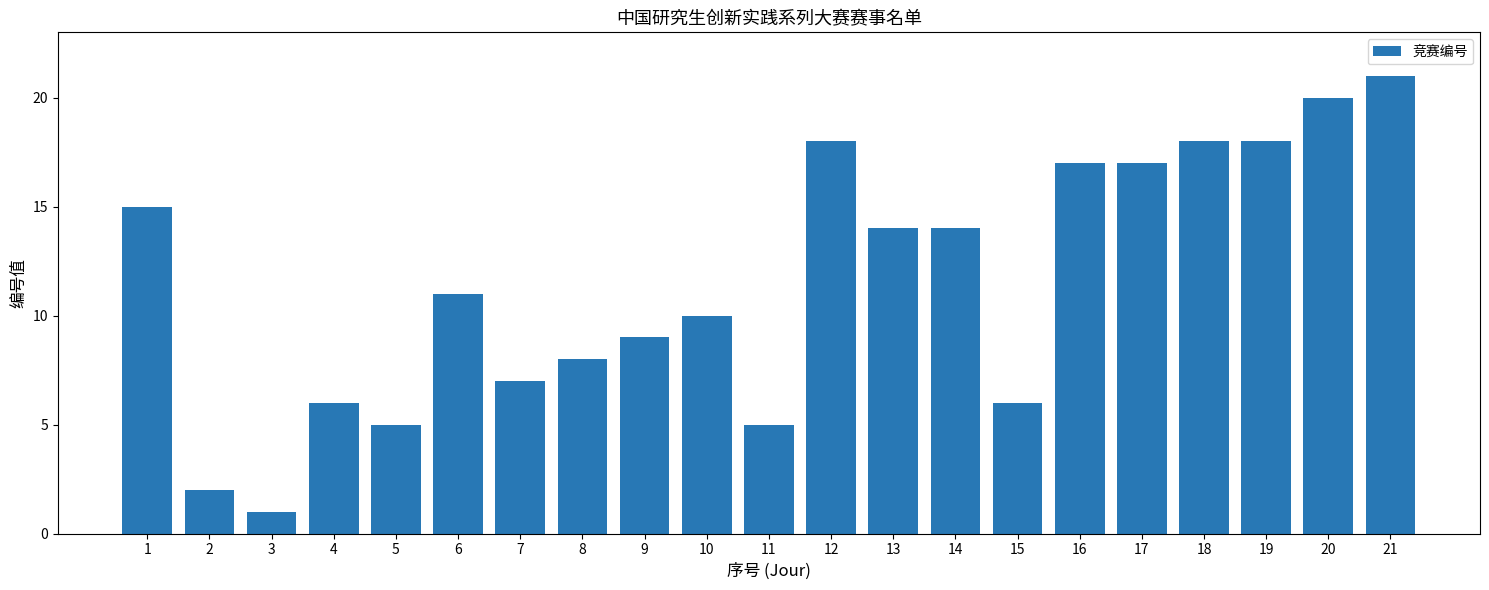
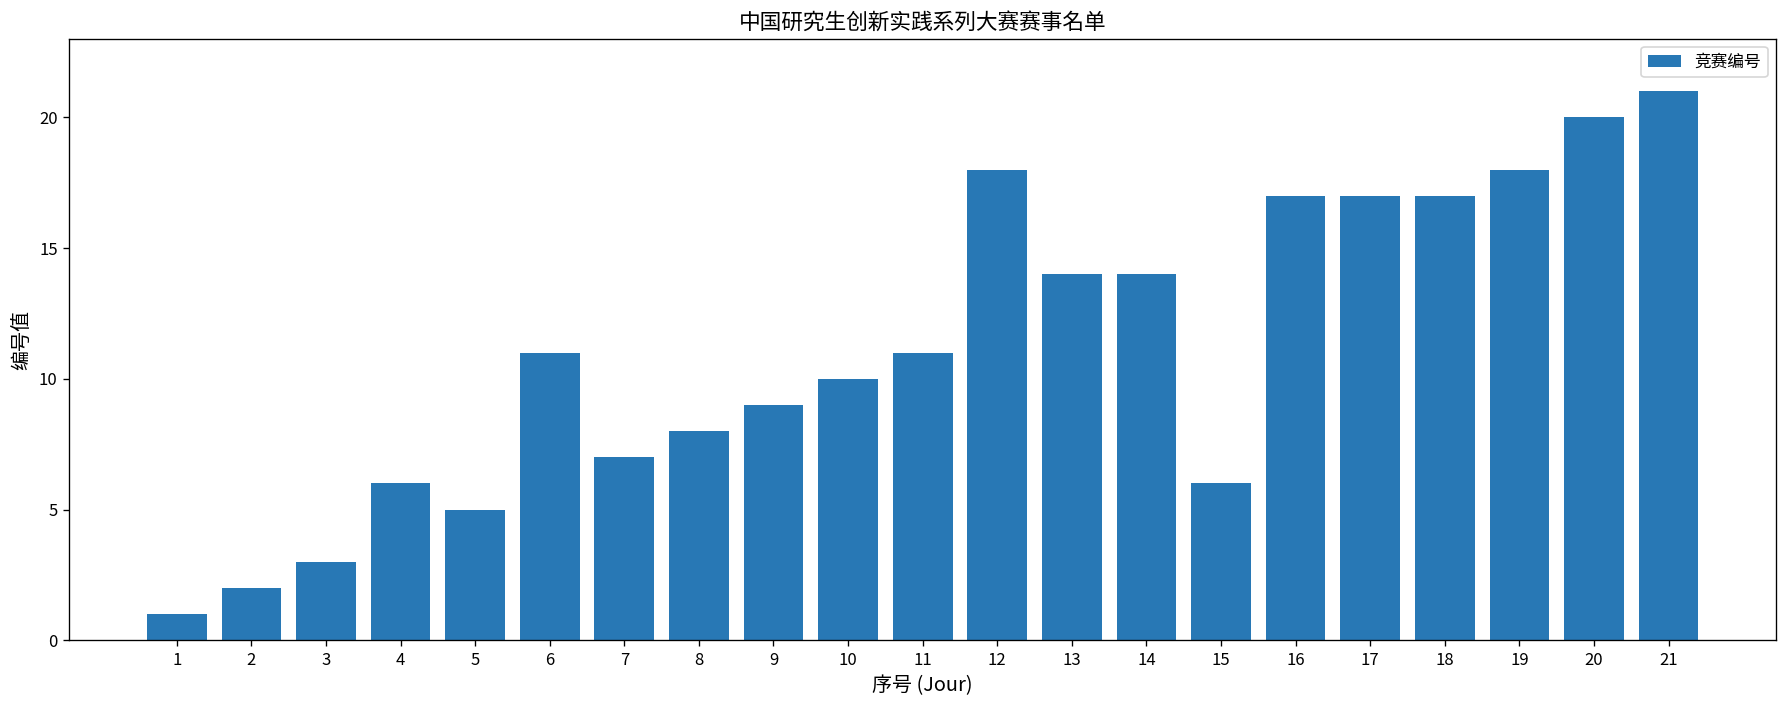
  {
-   "1": 15,
+   "1": 1,
    "2": 2,
-   "3": 1,
+   "3": 3,
    "4": 6,
    "5": 5,
    "6": 11,
    "7": 7,
    "8": 8,
    "9": 9,
    "10": 10,
-   "11": 5,
+   "11": 11,
    "12": 18,
    "13": 14,
    "14": 14,
    "15": 6,
    "16": 17,
    "17": 17,
-   "18": 18,
+   "18": 17,
    "19": 18,
    "20": 20,
    "21": 21
  }
